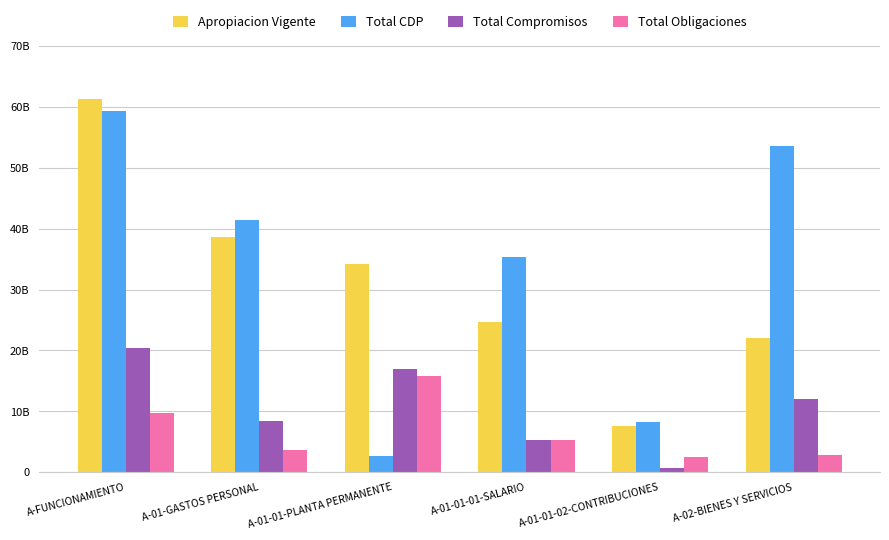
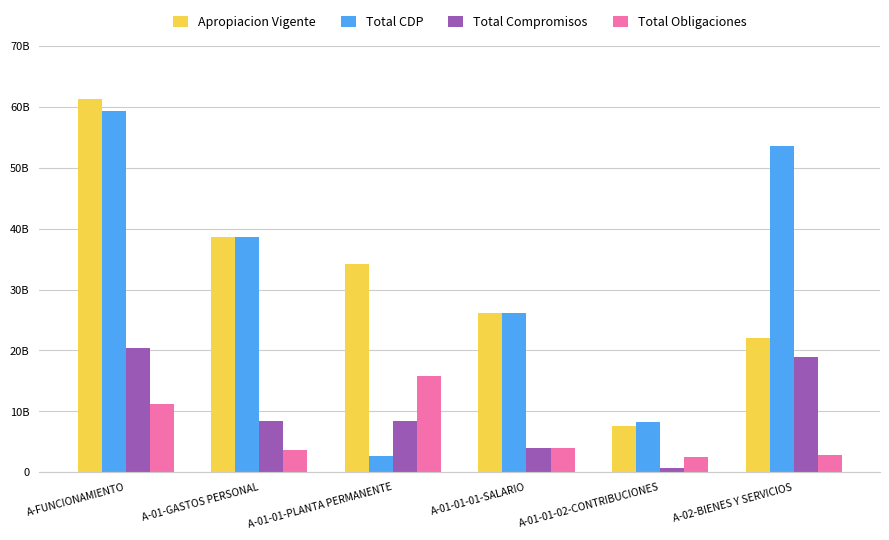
  {
    "Apropiacion Vigente": {
      "A-FUNCIONAMIENTO": 61000000000,
      "A-01-GASTOS PERSONAL": 39000000000,
      "A-01-01-PLANTA PERMANENTE": 34000000000,
-     "A-01-01-01-SALARIO": 25000000000,
+     "A-01-01-01-SALARIO": 26000000000,
      "A-01-01-02-CONTRIBUCIONES": 8000000000,
      "A-02-BIENES Y SERVICIOS": 22000000000
    },
    "Total CDP": {
      "A-FUNCIONAMIENTO": 59000000000,
-     "A-01-GASTOS PERSONAL": 41000000000,
+     "A-01-GASTOS PERSONAL": 39000000000,
      "A-01-01-PLANTA PERMANENTE": 3000000000,
-     "A-01-01-01-SALARIO": 35000000000,
+     "A-01-01-01-SALARIO": 26000000000,
      "A-01-01-02-CONTRIBUCIONES": 8000000000,
      "A-02-BIENES Y SERVICIOS": 54000000000
    },
    "Total Compromisos": {
      "A-FUNCIONAMIENTO": 20000000000,
      "A-01-GASTOS PERSONAL": 8000000000,
-     "A-01-01-PLANTA PERMANENTE": 17000000000,
-     "A-01-01-01-SALARIO": 5000000000,
+     "A-01-01-PLANTA PERMANENTE": 8000000000,
+     "A-01-01-01-SALARIO": 4000000000,
      "A-01-01-02-CONTRIBUCIONES": 1000000000,
-     "A-02-BIENES Y SERVICIOS": 12000000000
+     "A-02-BIENES Y SERVICIOS": 19000000000
    },
    "Total Obligaciones": {
-     "A-FUNCIONAMIENTO": 10000000000,
+     "A-FUNCIONAMIENTO": 11000000000,
      "A-01-GASTOS PERSONAL": 4000000000,
      "A-01-01-PLANTA PERMANENTE": 16000000000,
-     "A-01-01-01-SALARIO": 5000000000,
+     "A-01-01-01-SALARIO": 4000000000,
      "A-01-01-02-CONTRIBUCIONES": 2000000000,
      "A-02-BIENES Y SERVICIOS": 3000000000
    }
  }
